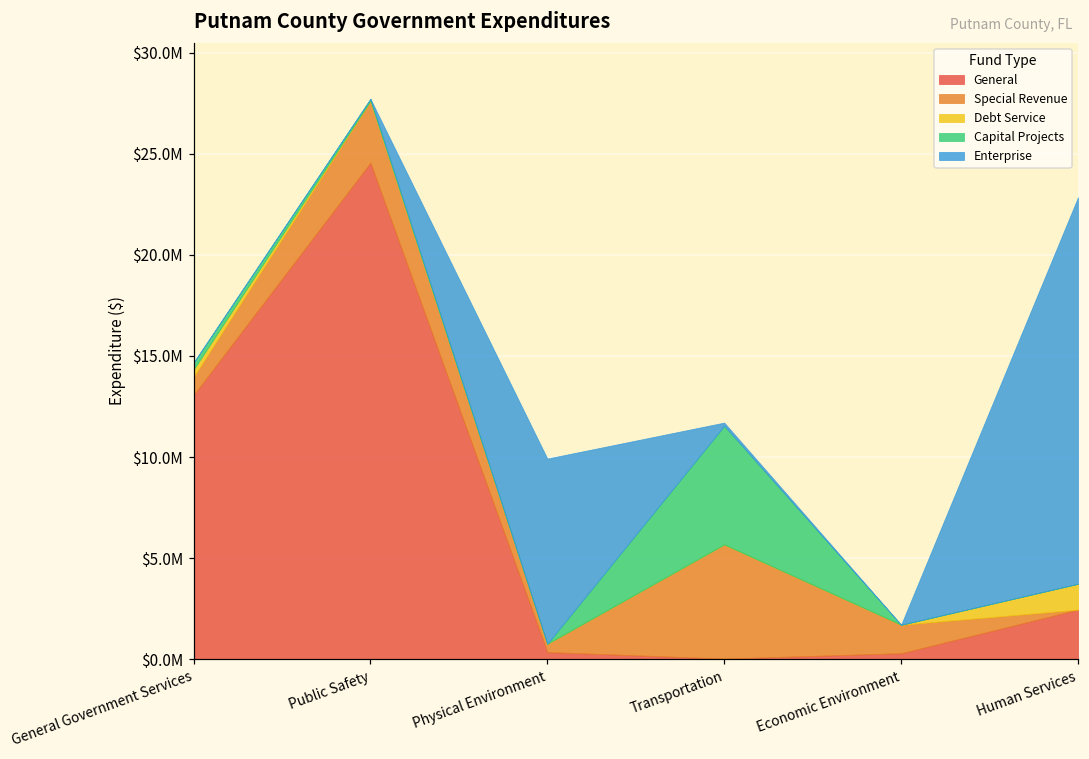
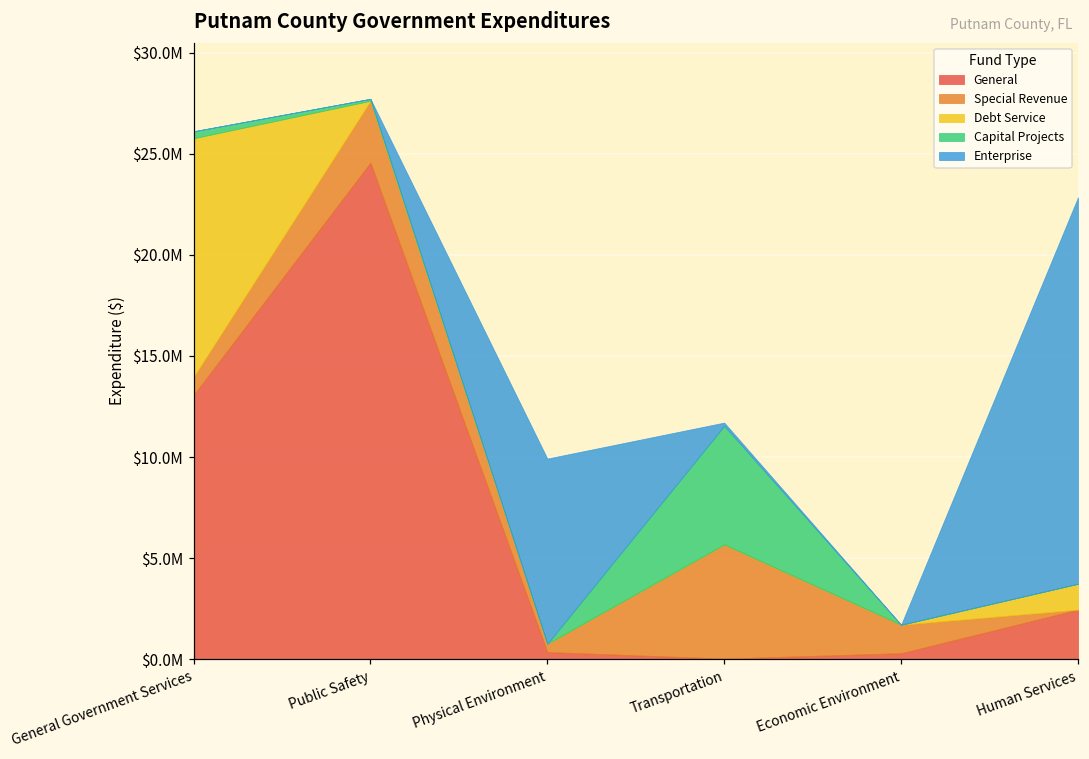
  {
    "Debt Service": {
-     "General Government Services": "$400000"
+     "General Government Services": "$11800000"
    },
    "Capital Projects": {
      "Transportation": "$5900000"
    },
    "Enterprise": {
      "Physical Environment": "$9200000",
      "Transportation": "$200000",
      "Human Services": "$19100000"
    }
  }
